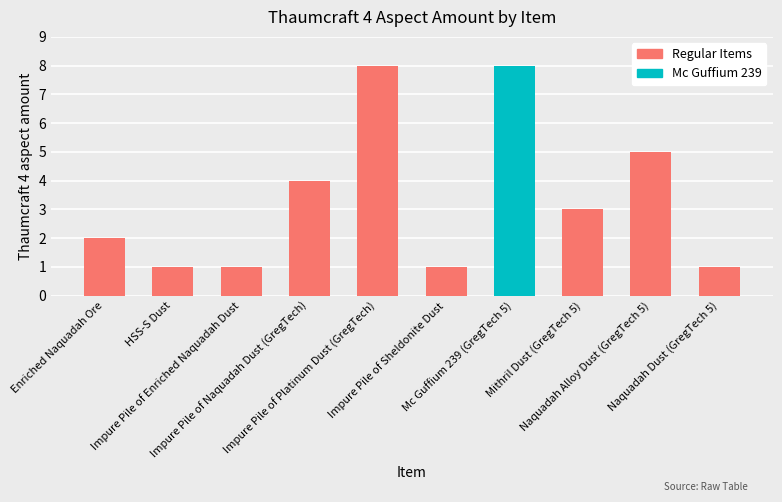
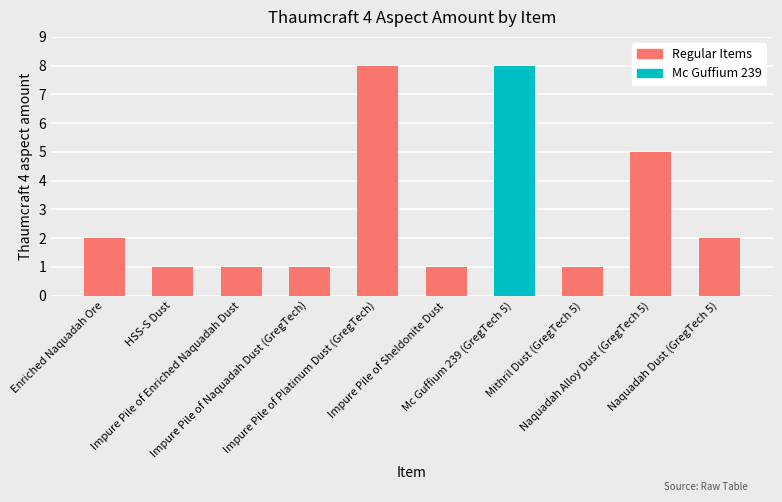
  {
    "Enriched Naquadah Ore": 2,
    "HSS-S Dust": 1,
    "Impure Pile of Enriched Naquadah Dust": 1,
-   "Impure Pile of Naquadah Dust (GregTech)": 4,
+   "Impure Pile of Naquadah Dust (GregTech)": 1,
    "Impure Pile of Platinum Dust (GregTech)": 8,
    "Impure Pile of Sheldonite Dust": 1,
    "Mc Guffium 239 (GregTech 5)": 8,
-   "Mithril Dust (GregTech 5)": 3,
+   "Mithril Dust (GregTech 5)": 1,
    "Naquadah Alloy Dust (GregTech 5)": 5,
-   "Naquadah Dust (GregTech 5)": 1
+   "Naquadah Dust (GregTech 5)": 2
  }
